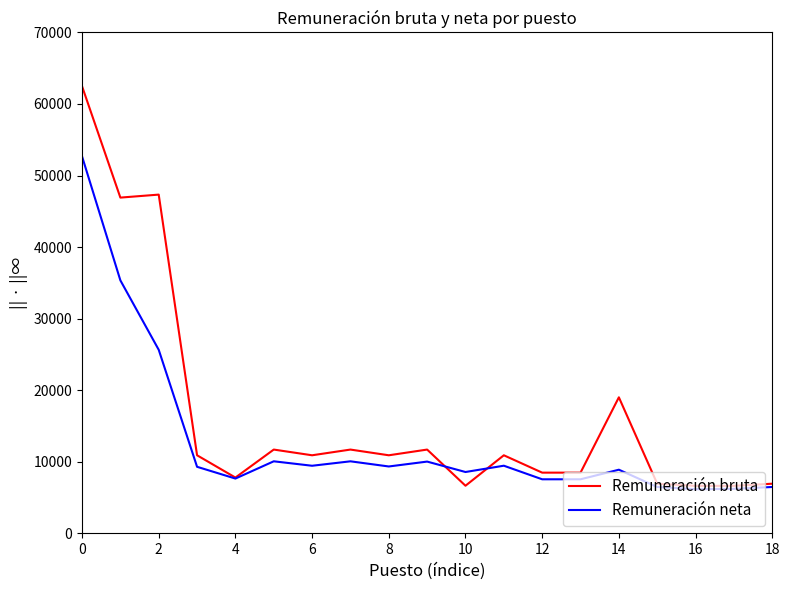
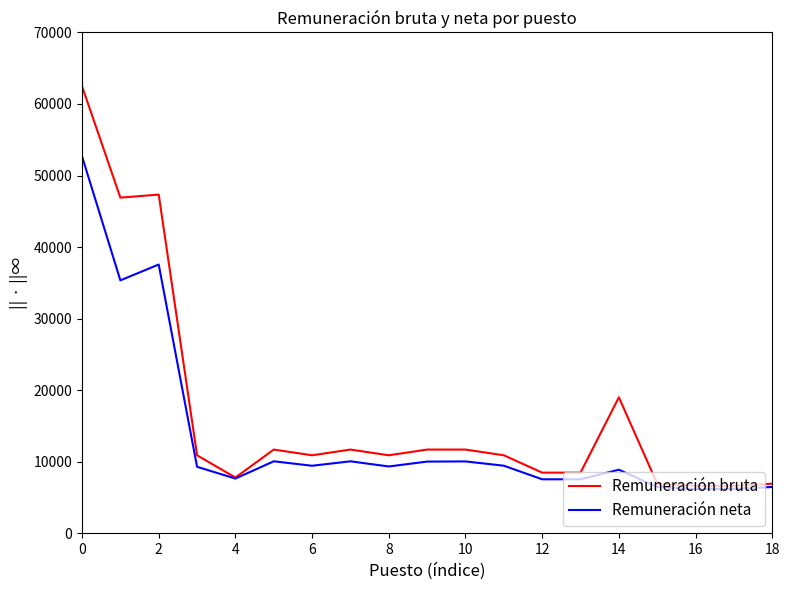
  {
    "Remuneración bruta": {
      "0": 62000,
      "2": 47000,
      "6": 11000,
      "8": 11000,
-     "10": 7000,
+     "10": 12000,
      "12": 8000,
      "14": 19000,
      "18": 7000
    },
    "Remuneración neta": {
      "0": 53000,
-     "2": 26000,
+     "2": 38000,
      "6": 9000,
      "8": 9000,
-     "10": 9000,
+     "10": 10000,
      "12": 8000,
      "14": 9000,
      "18": 6000
    }
  }
